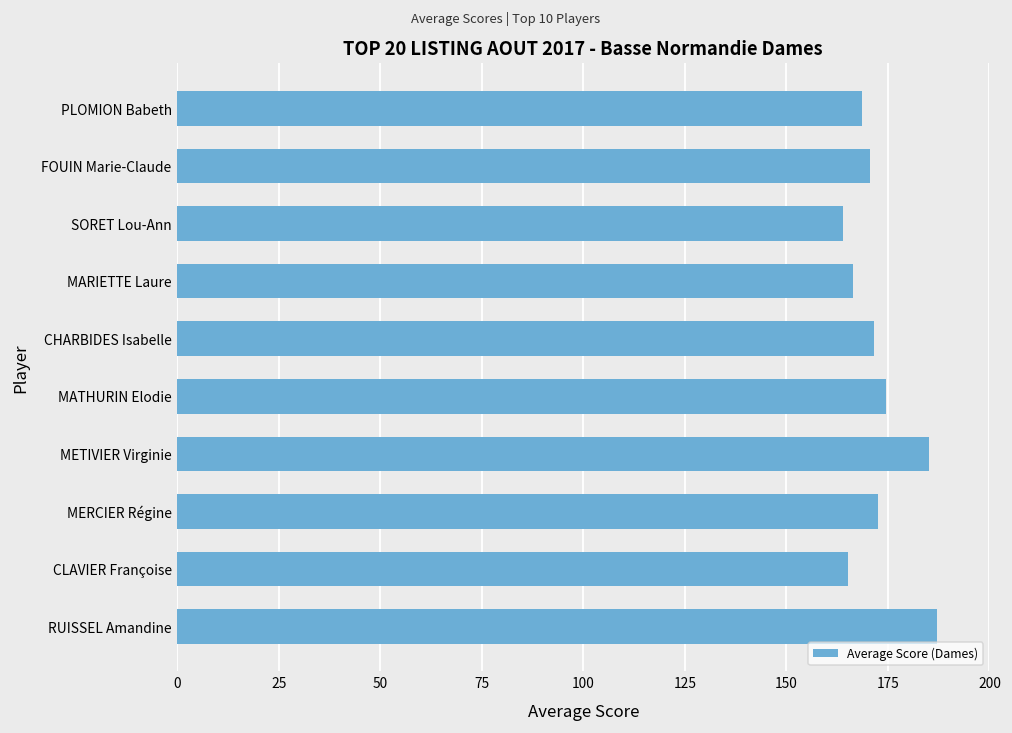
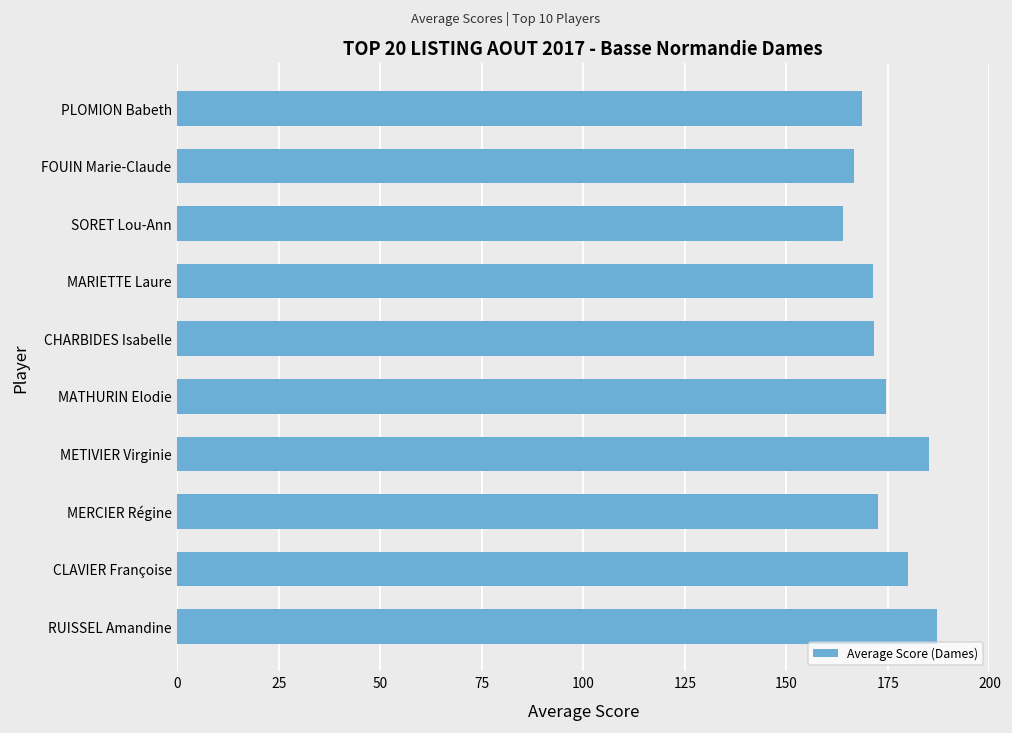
  {
    "PLOMION Babeth": 169,
-   "FOUIN Marie-Claude": 171,
+   "FOUIN Marie-Claude": 167,
    "SORET Lou-Ann": 164,
-   "MARIETTE Laure": 166,
+   "MARIETTE Laure": 171,
    "CHARBIDES Isabelle": 172,
    "MATHURIN Elodie": 175,
    "METIVIER Virginie": 185,
    "MERCIER Régine": 172,
-   "CLAVIER Françoise": 165,
+   "CLAVIER Françoise": 180,
    "RUISSEL Amandine": 187
  }
